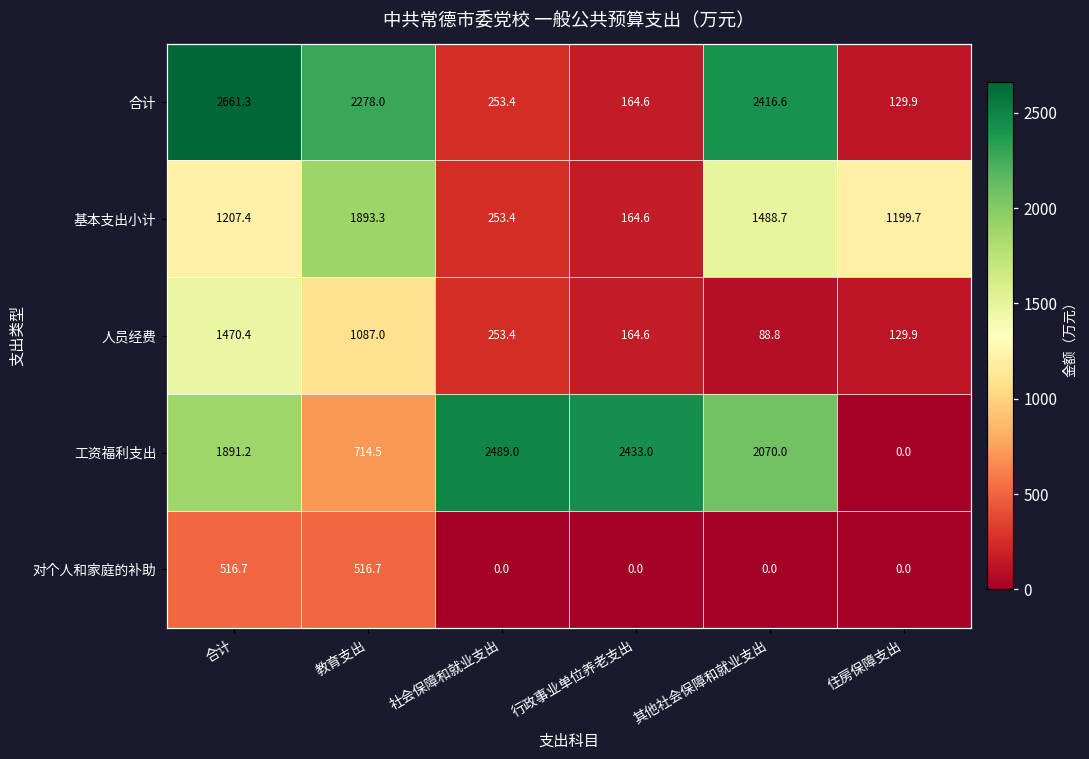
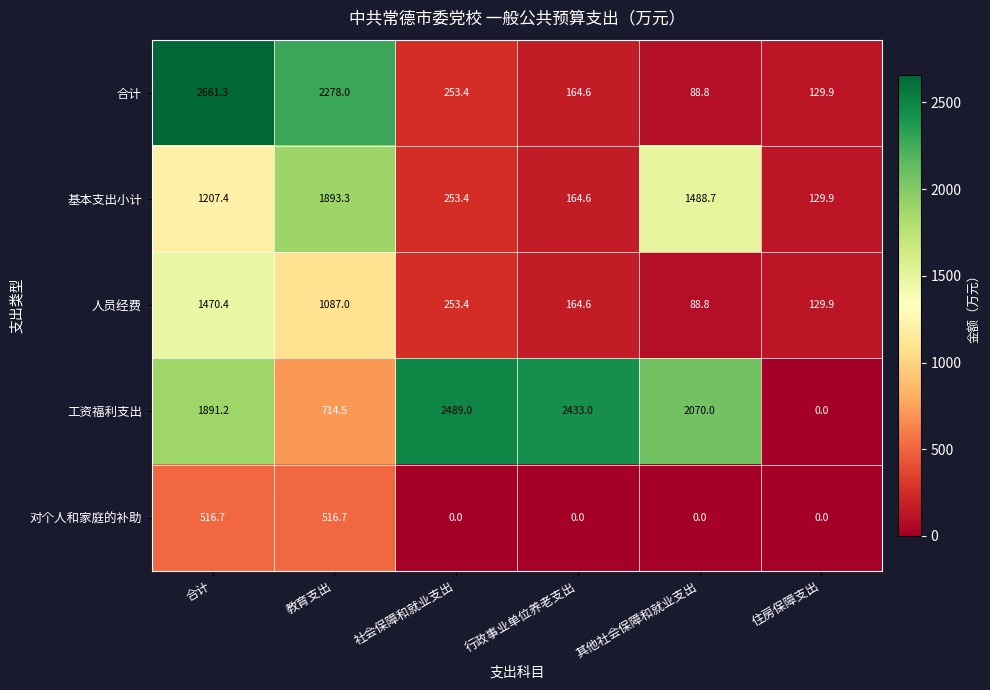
  {
    "合计": {
      "合计": 2661.3,
      "教育支出": 2278.0,
      "社会保障和就业支出": 253.4,
      "行政事业单位养老支出": 164.6,
-     "其他社会保障和就业支出": 2416.6,
+     "其他社会保障和就业支出": 88.8,
      "住房保障支出": 129.9
    },
    "基本支出小计": {
      "合计": 1207.4,
      "教育支出": 1893.3,
      "社会保障和就业支出": 253.4,
      "行政事业单位养老支出": 164.6,
      "其他社会保障和就业支出": 1488.7,
-     "住房保障支出": 1199.7
+     "住房保障支出": 129.9
    },
    "人员经费": {
      "合计": 1470.4,
      "教育支出": 1087.0,
      "社会保障和就业支出": 253.4,
      "行政事业单位养老支出": 164.6,
      "其他社会保障和就业支出": 88.8,
      "住房保障支出": 129.9
    },
    "工资福利支出": {
      "合计": 1891.2,
      "教育支出": 714.5,
      "社会保障和就业支出": 2489.0,
      "行政事业单位养老支出": 2433.0,
      "其他社会保障和就业支出": 2070.0,
      "住房保障支出": 0.0
    },
    "对个人和家庭的补助": {
      "合计": 516.7,
      "教育支出": 516.7,
      "社会保障和就业支出": 0.0,
      "行政事业单位养老支出": 0.0,
      "其他社会保障和就业支出": 0.0,
      "住房保障支出": 0.0
    }
  }
